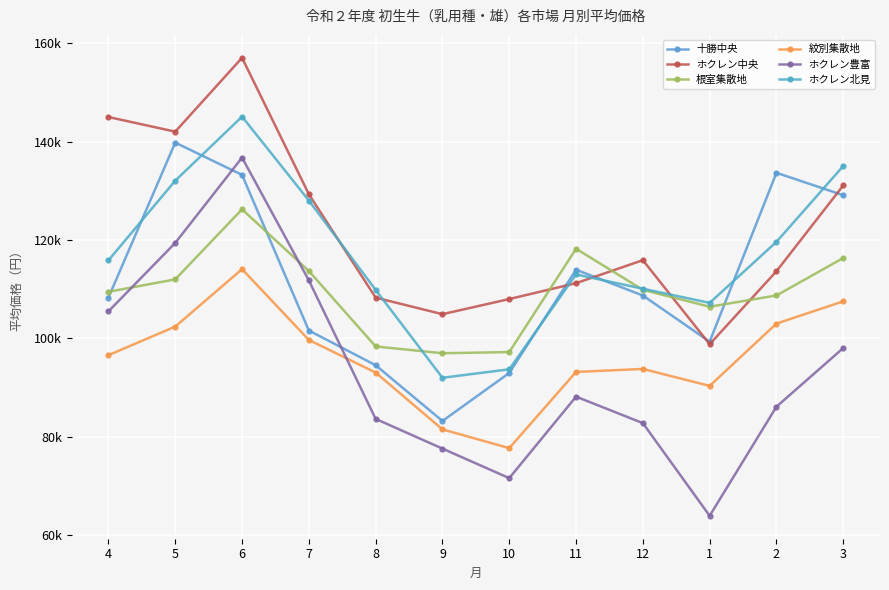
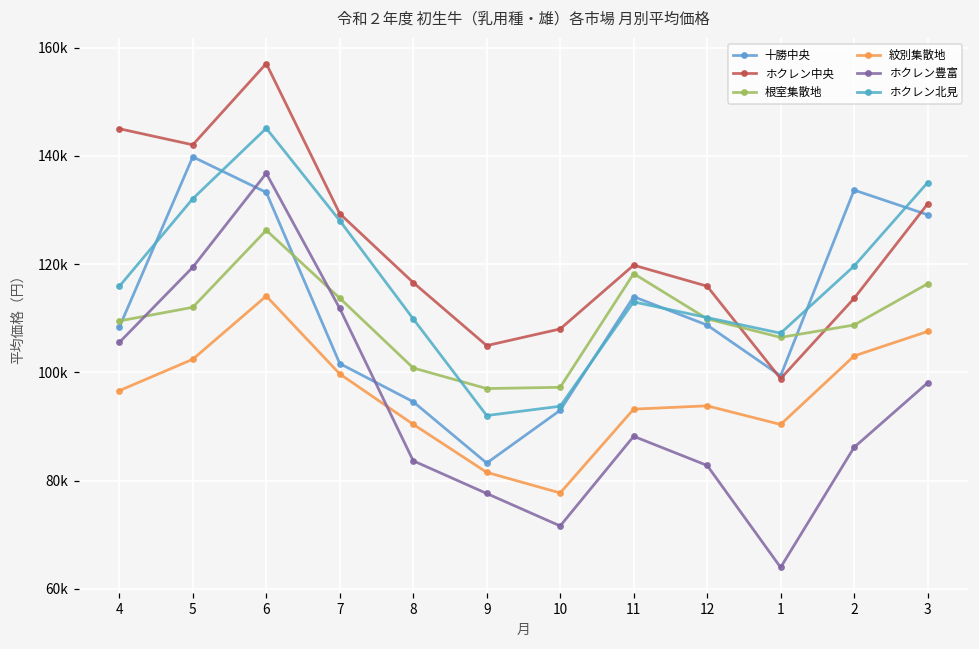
  {
    "ホクレン中央": {
      "4": 145000,
      "5": 142000,
      "6": 157000,
      "7": 129000,
-     "8": 108000,
+     "8": 117000,
      "9": 105000,
      "10": 108000,
-     "11": 111000,
+     "11": 120000,
      "12": 116000,
      "2": 114000,
      "3": 131000
    },
    "根室集散地": {
      "4": 109000,
      "5": 112000,
      "6": 126000,
      "7": 114000,
-     "8": 98000,
+     "8": 101000,
      "9": 97000,
      "10": 97000,
      "11": 118000,
      "1": 106000,
      "2": 109000,
      "3": 116000
    },
    "紋別集散地": {
      "4": 97000,
      "5": 102000,
      "6": 114000,
      "7": 100000,
-     "8": 93000,
+     "8": 90000,
      "9": 82000,
      "10": 78000,
      "11": 93000,
      "12": 94000,
      "1": 90000,
      "2": 103000,
      "3": 108000
    },
    "ホクレン豊富": {
      "4": 106000,
      "5": 119000,
      "6": 137000,
      "7": 112000,
      "8": 84000,
      "9": 78000,
      "10": 72000,
      "11": 88000,
      "12": 83000,
      "1": 64000,
      "2": 86000,
      "3": 98000
    }
  }
